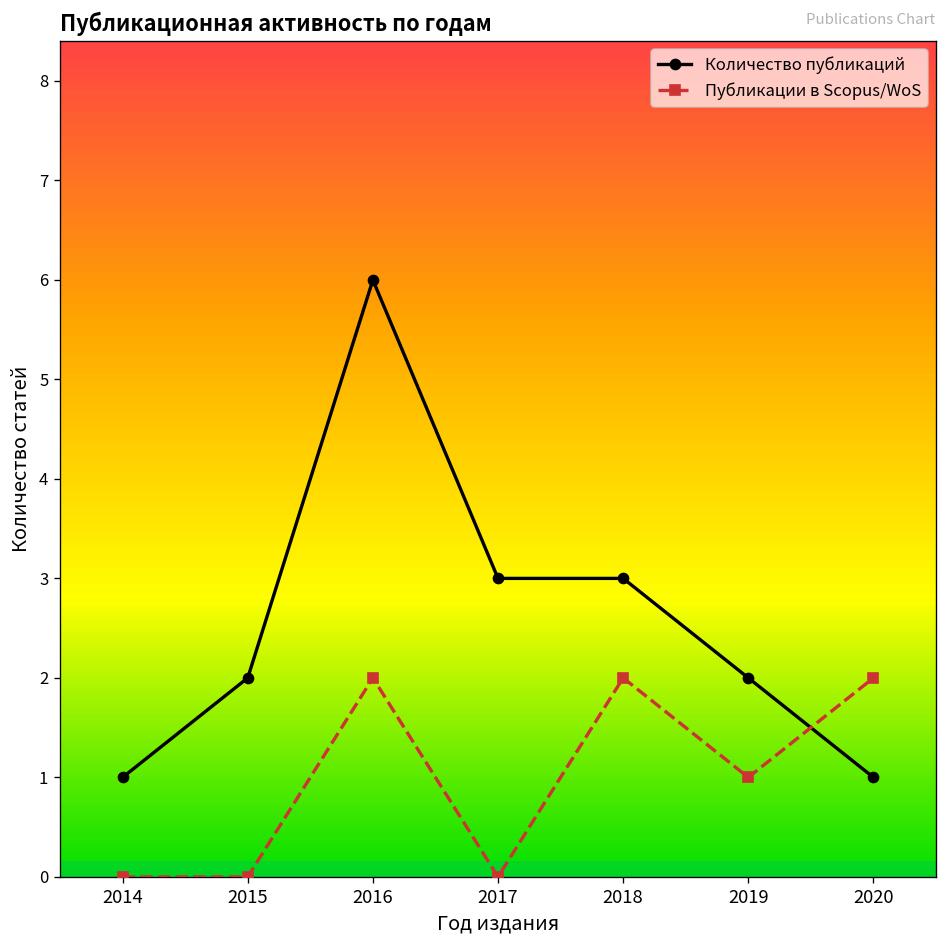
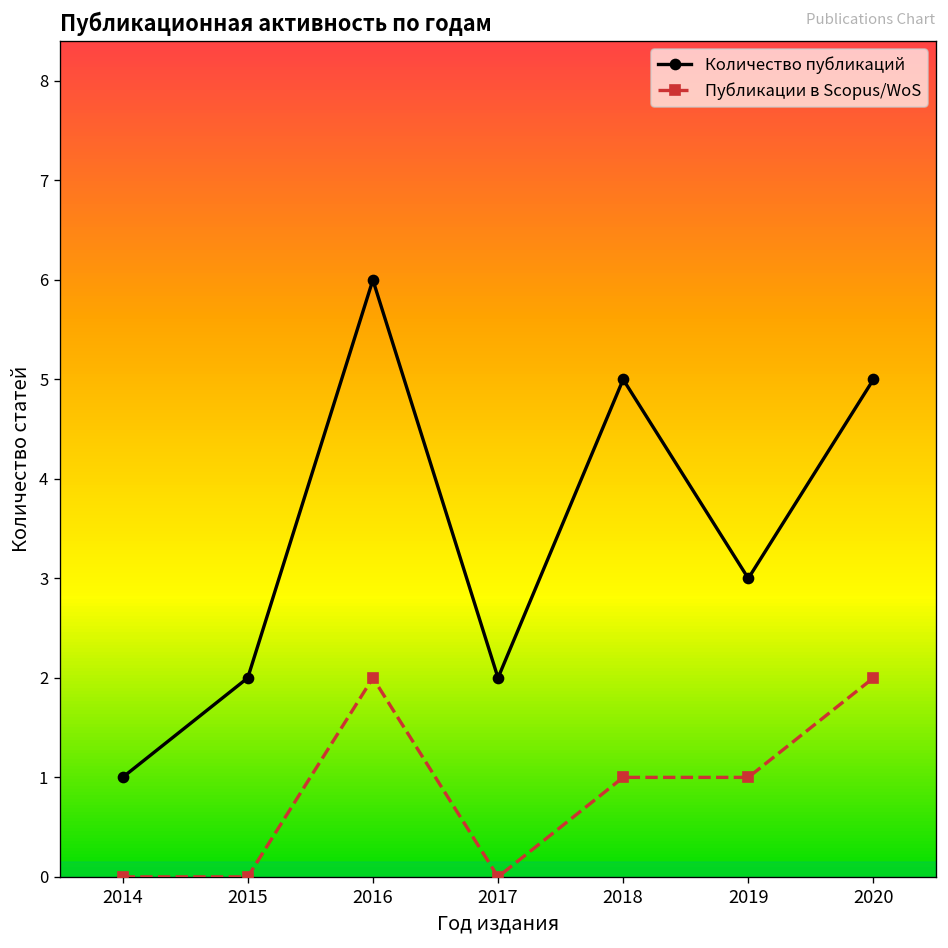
  {
    "Количество публикаций": {
      "2014": 1,
      "2015": 2,
      "2016": 6,
-     "2017": 3,
-     "2018": 3,
-     "2019": 2,
-     "2020": 1
+     "2017": 2,
+     "2018": 5,
+     "2019": 3,
+     "2020": 5
    },
    "Публикации в Scopus/WoS": {
      "2016": 2,
-     "2018": 2,
+     "2018": 1,
      "2019": 1,
      "2020": 2
    }
  }
